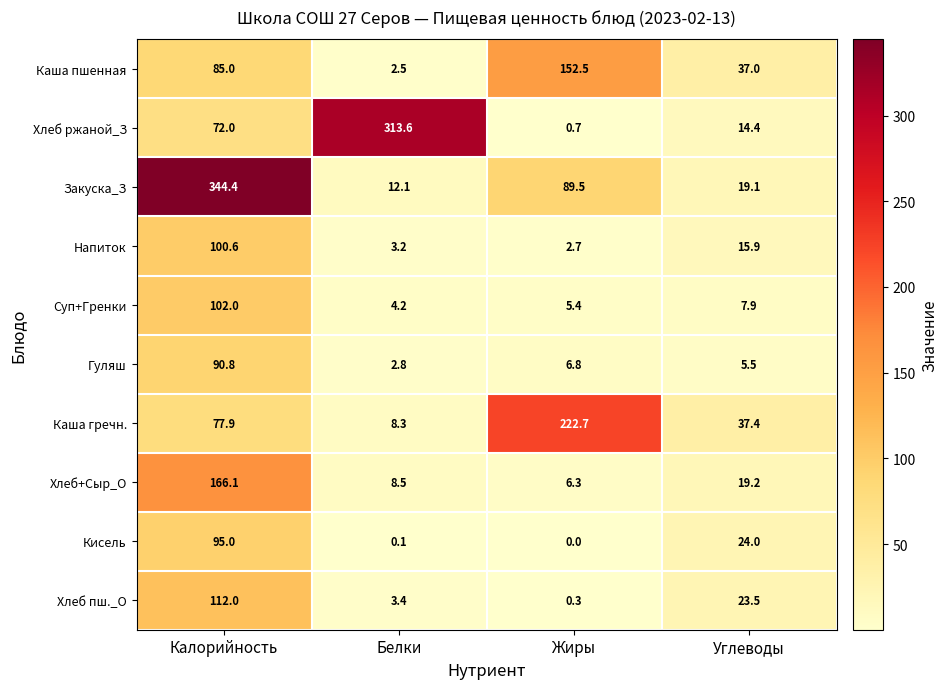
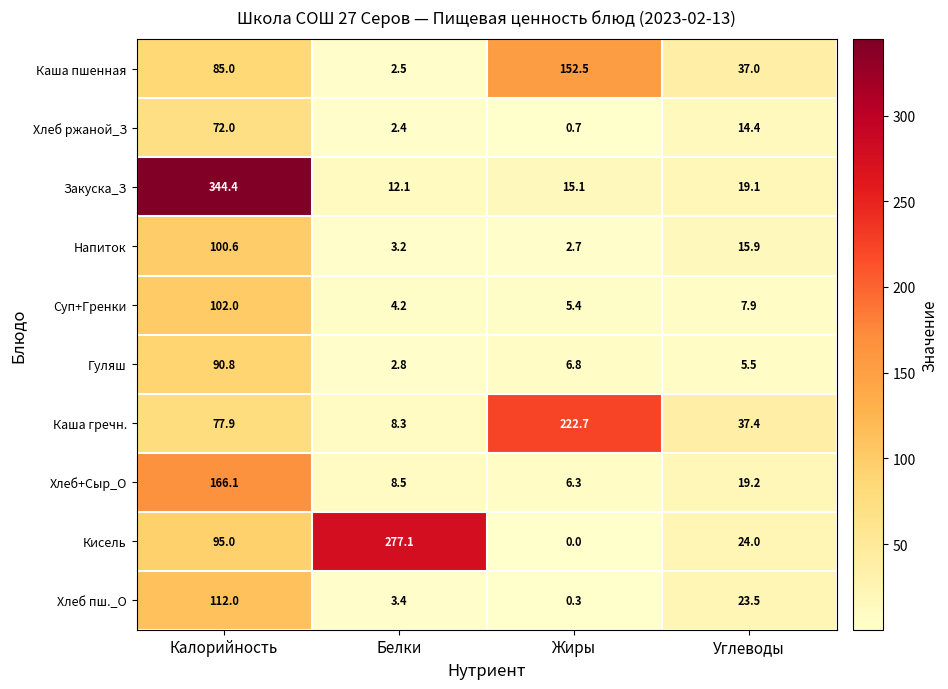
  {
    "Каша пшенная": {
      "Калорийность": 85.0,
      "Белки": 2.5,
      "Жиры": 152.5,
      "Углеводы": 37.0
    },
    "Хлеб ржаной_З": {
      "Калорийность": 72.0,
-     "Белки": 313.6,
+     "Белки": 2.4,
      "Жиры": 0.7,
      "Углеводы": 14.4
    },
    "Закуска_З": {
      "Калорийность": 344.4,
      "Белки": 12.1,
-     "Жиры": 89.5,
+     "Жиры": 15.1,
      "Углеводы": 19.1
    },
    "Напиток": {
      "Калорийность": 100.6,
      "Белки": 3.2,
      "Жиры": 2.7,
      "Углеводы": 15.9
    },
    "Суп+Гренки": {
      "Калорийность": 102.0,
      "Белки": 4.2,
      "Жиры": 5.4,
      "Углеводы": 7.9
    },
    "Гуляш": {
      "Калорийность": 90.8,
      "Белки": 2.8,
      "Жиры": 6.8,
      "Углеводы": 5.5
    },
    "Каша гречн.": {
      "Калорийность": 77.9,
      "Белки": 8.3,
      "Жиры": 222.7,
      "Углеводы": 37.4
    },
    "Хлеб+Сыр_О": {
      "Калорийность": 166.1,
      "Белки": 8.5,
      "Жиры": 6.3,
      "Углеводы": 19.2
    },
    "Кисель": {
      "Калорийность": 95.0,
-     "Белки": 0.1,
+     "Белки": 277.1,
      "Жиры": 0.0,
      "Углеводы": 24.0
    },
    "Хлеб пш._О": {
      "Калорийность": 112.0,
      "Белки": 3.4,
      "Жиры": 0.3,
      "Углеводы": 23.5
    }
  }
